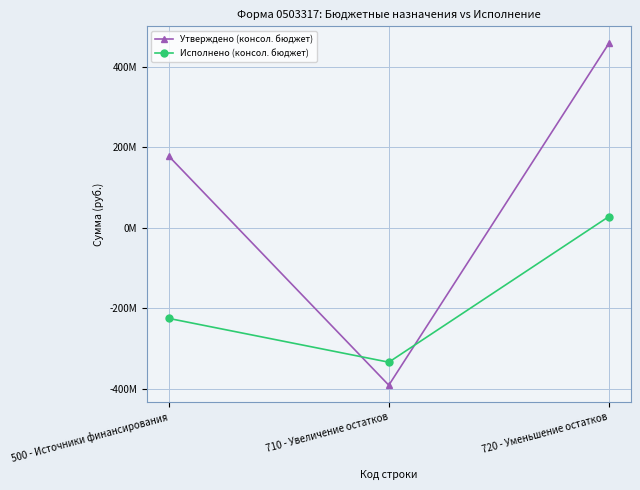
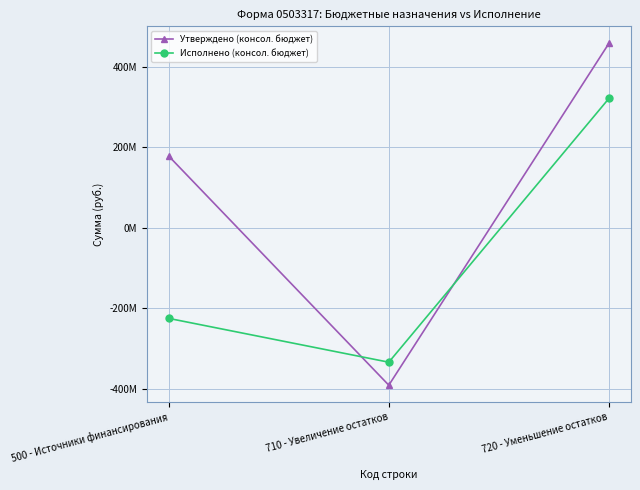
  {
    "Утверждено (консол. бюджет)": {
      "500 - Источники финансирования": 180000000,
      "710 - Увеличение остатков": -390000000,
      "720 - Уменьшение остатков": 460000000
    },
    "Исполнено (консол. бюджет)": {
      "500 - Источники финансирования": -220000000,
      "710 - Увеличение остатков": -330000000,
-     "720 - Уменьшение остатков": 30000000
+     "720 - Уменьшение остатков": 320000000
    }
  }
